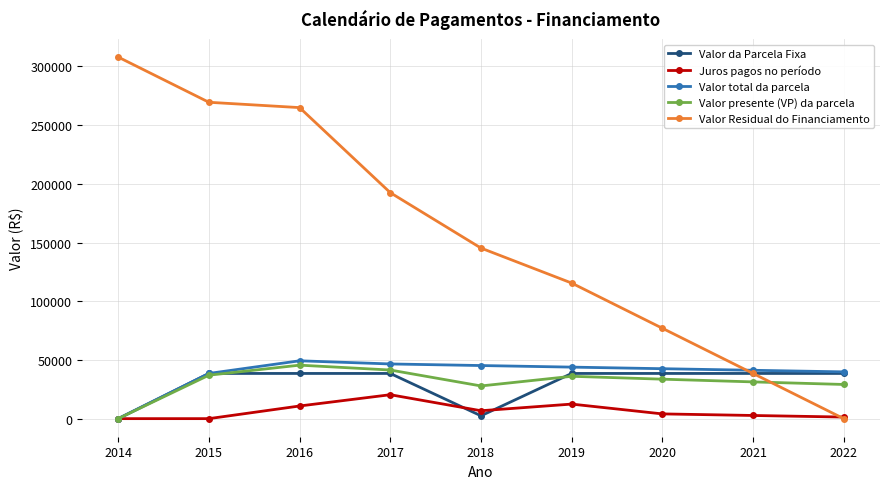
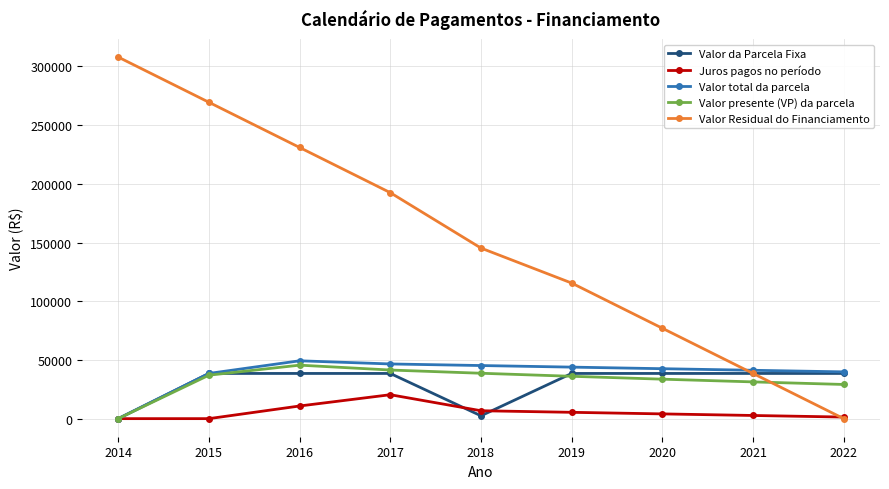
  {
    "Valor da Parcela Fixa": {
      "2016": 39000,
      "2017": 39000,
      "2018": 2000,
      "2019": 39000,
      "2020": 39000
    },
    "Juros pagos no período": {
      "2015": 0,
      "2016": 11000,
      "2017": 20000,
      "2018": 7000,
-     "2019": 12000,
+     "2019": 5000,
      "2020": 4000,
      "2021": 3000
    },
    "Valor total da parcela": {
      "2016": 49000,
      "2017": 47000,
      "2018": 45000,
      "2019": 44000,
      "2020": 43000,
      "2021": 41000
    },
    "Valor presente (VP) da parcela": {
      "2016": 46000,
      "2017": 41000,
-     "2018": 28000,
+     "2018": 39000,
      "2019": 36000,
      "2020": 34000,
      "2021": 31000,
      "2022": 29000
    },
    "Valor Residual do Financiamento": {
      "2014": 308000,
      "2015": 270000,
-     "2016": 265000,
+     "2016": 231000,
      "2017": 193000,
      "2018": 145000,
      "2019": 116000,
      "2020": 77000
    }
  }
